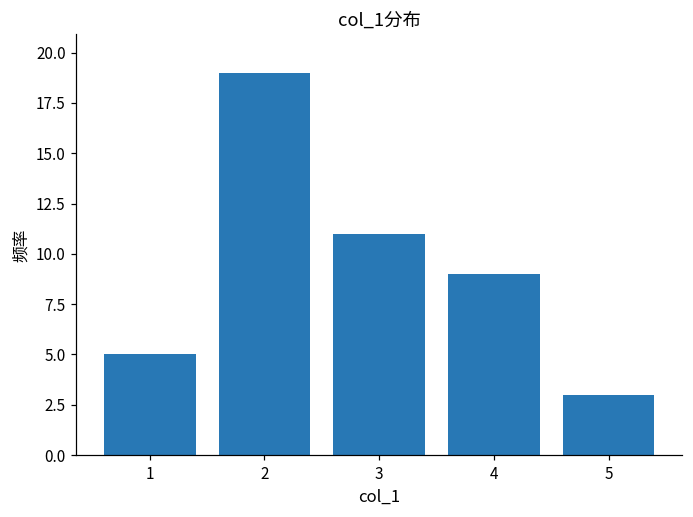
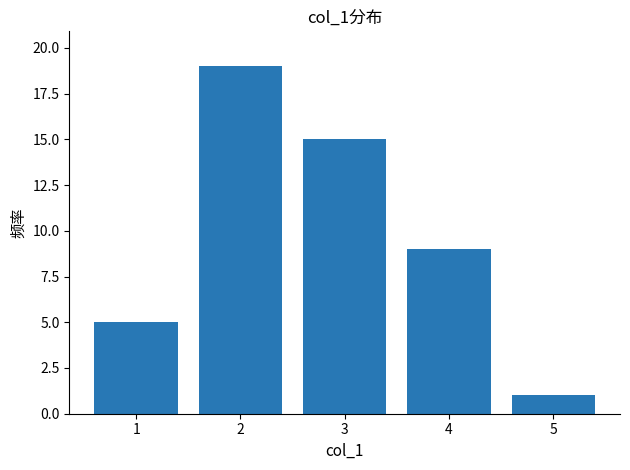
  {
    "1": 5,
    "2": 19,
-   "3": 11,
+   "3": 15,
    "4": 9,
-   "5": 3
+   "5": 1
  }
